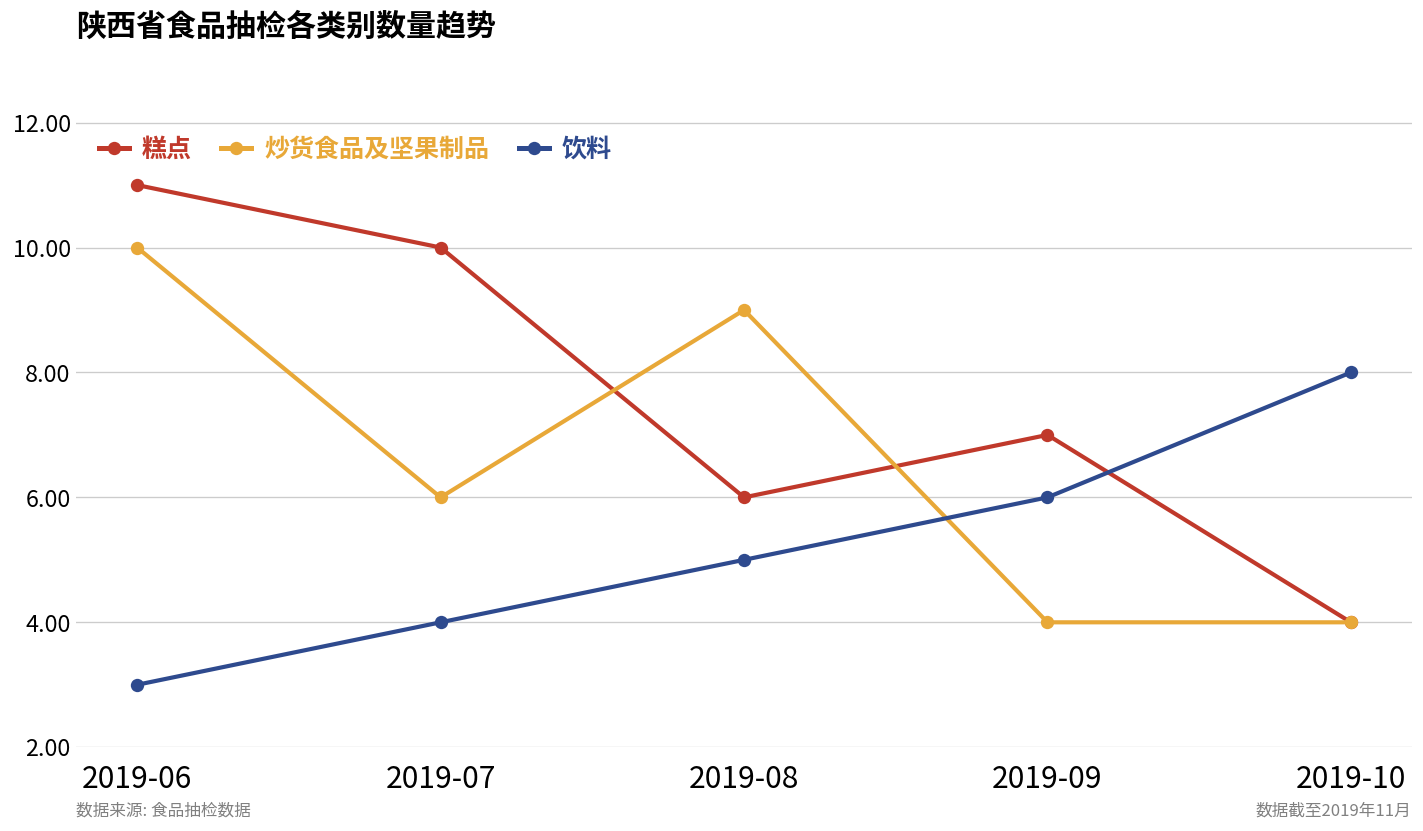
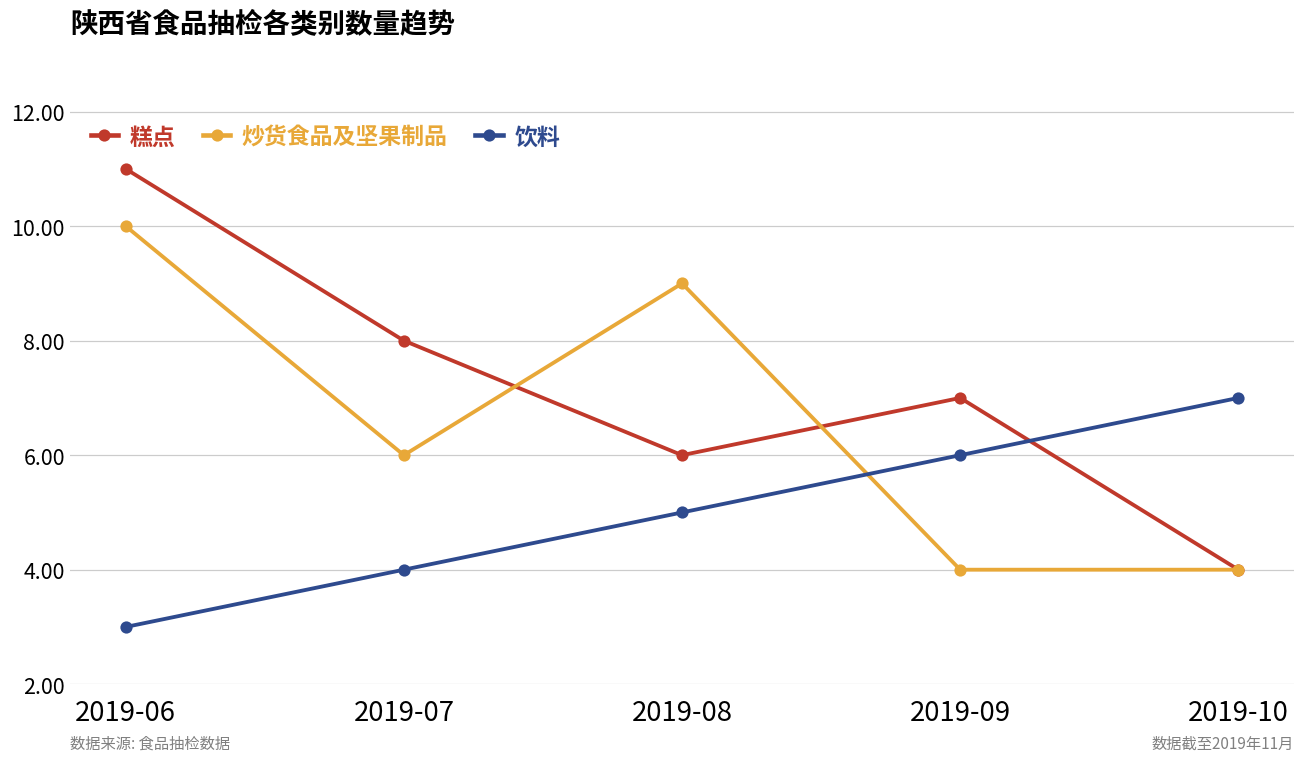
  {
    "糕点": {
      "2019-06": 11,
-     "2019-07": 10,
+     "2019-07": 8,
      "2019-08": 6,
      "2019-09": 7
    },
    "炒货食品及坚果制品": {
      "2019-06": 10,
      "2019-07": 6,
      "2019-08": 9,
      "2019-09": 4
    },
    "饮料": {
      "2019-06": 3,
      "2019-07": 4,
      "2019-08": 5,
      "2019-09": 6,
-     "2019-10": 8
+     "2019-10": 7
    }
  }
